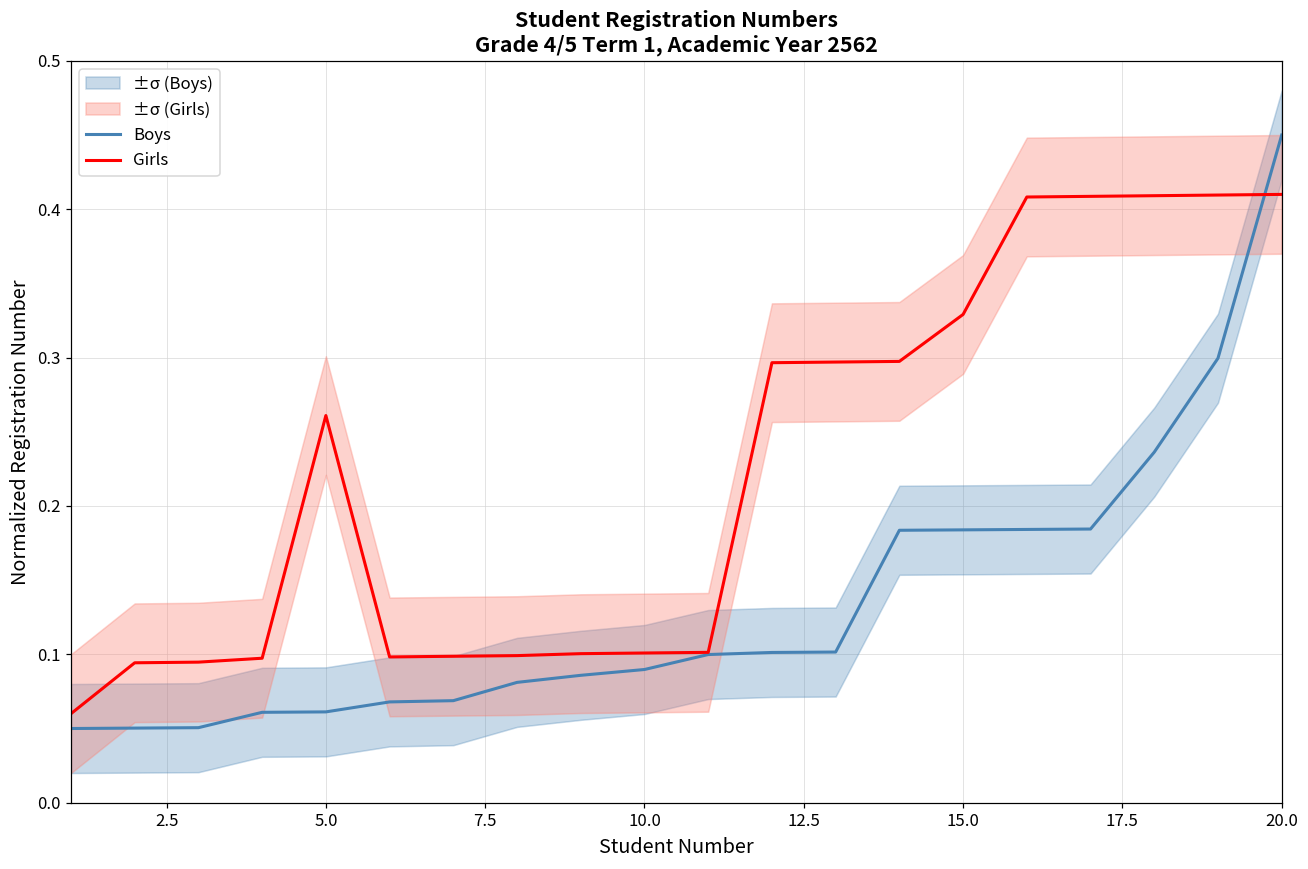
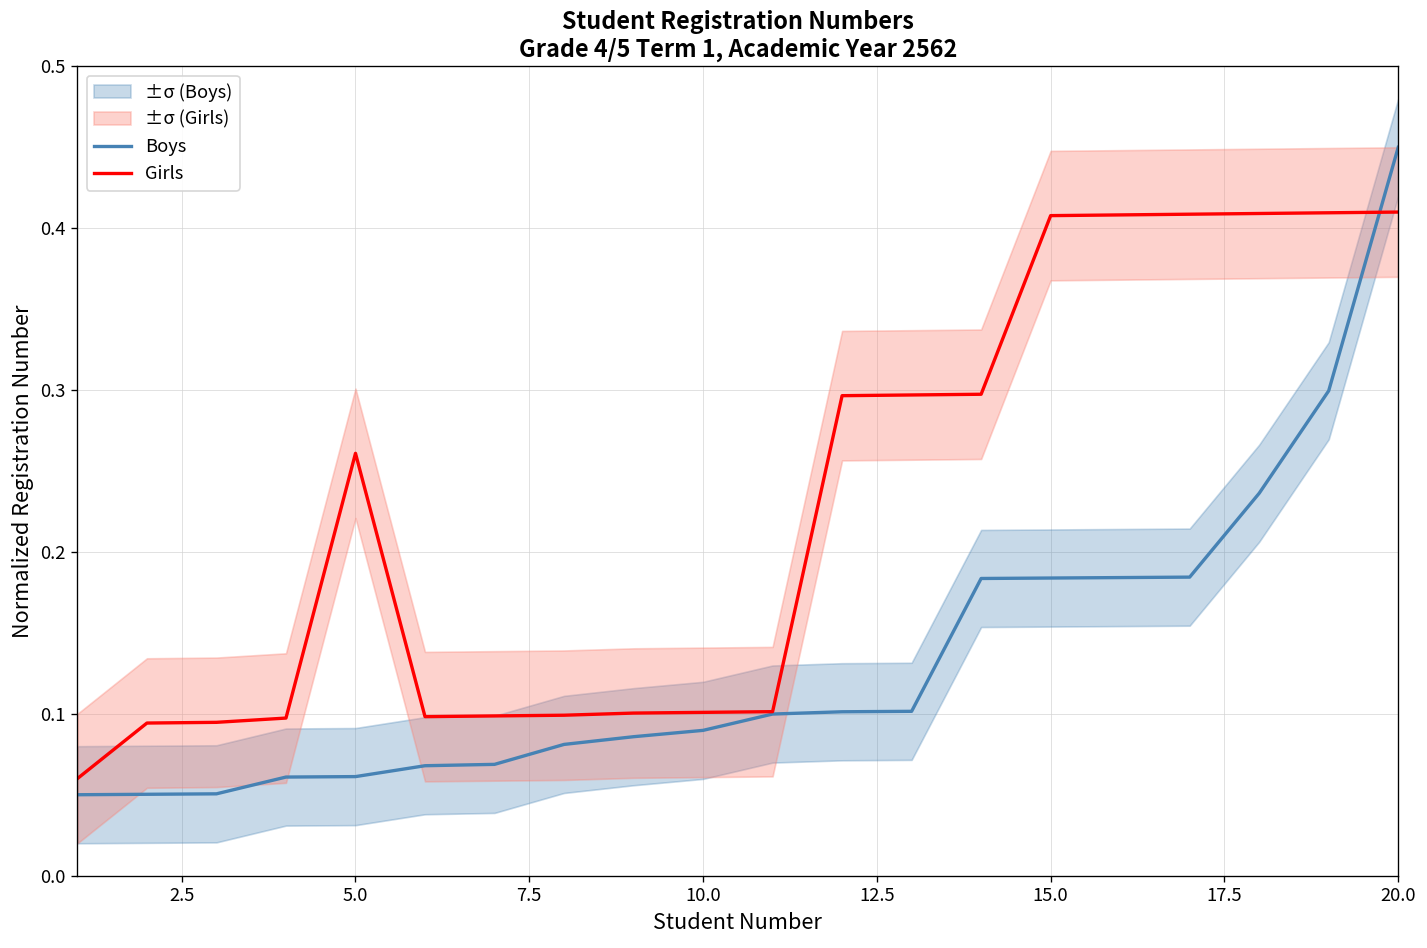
  {
    "Girls": {
      "5.0": 0.261,
      "10.0": 0.101,
-     "15.0": 0.329,
+     "15.0": 0.408,
      "20.0": 0.410
    }
  }
